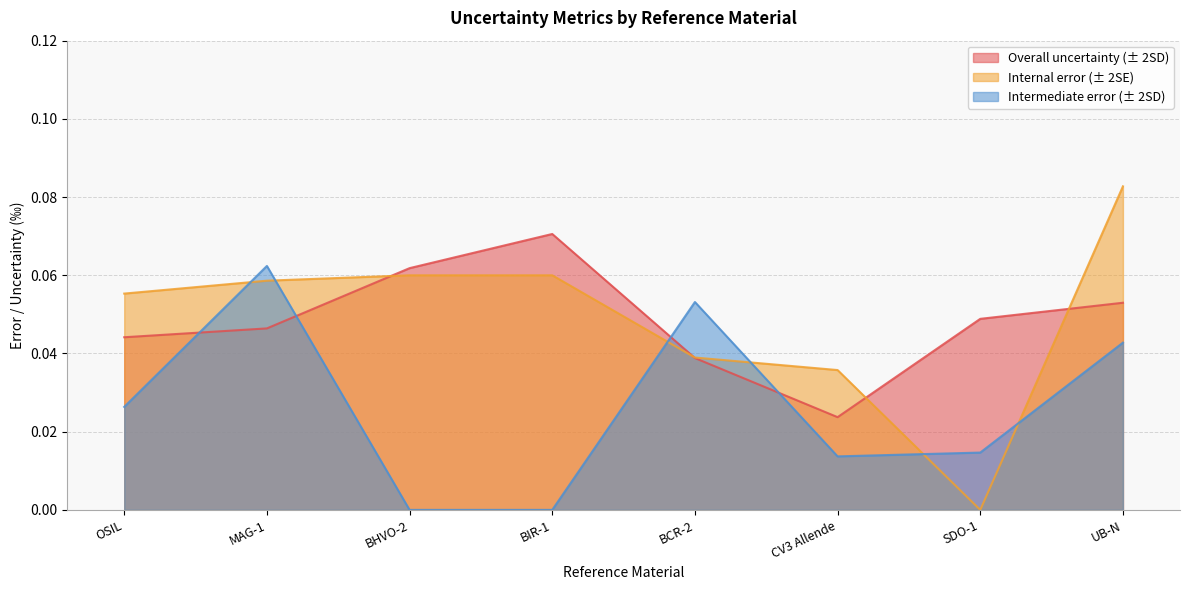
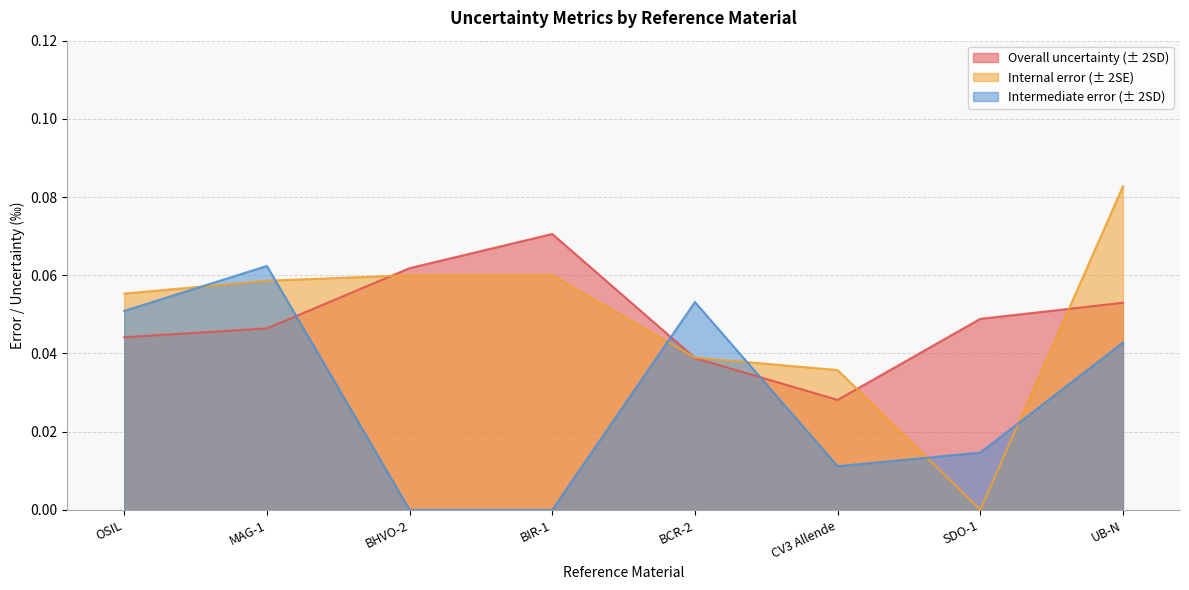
  {
    "Overall uncertainty (± 2SD)": {
      "OSIL": 0.044,
      "MAG-1": 0.046,
      "BHVO-2": 0.062,
      "BIR-1": 0.071,
-     "CV3 Allende": 0.024,
+     "CV3 Allende": 0.028,
      "SDO-1": 0.049,
      "UB-N": 0.053
    },
    "Internal error (± 2SE)": {
      "OSIL": 0.055,
      "MAG-1": 0.059,
      "BHVO-2": 0.060,
      "BIR-1": 0.060,
      "CV3 Allende": 0.036,
      "SDO-1": 0.000,
      "UB-N": 0.083
    },
    "Intermediate error (± 2SD)": {
-     "OSIL": 0.026,
+     "OSIL": 0.051,
      "MAG-1": 0.062,
      "BHVO-2": 0.000,
      "BIR-1": 0.000,
      "BCR-2": 0.053,
-     "CV3 Allende": 0.014,
+     "CV3 Allende": 0.011,
      "SDO-1": 0.015,
      "UB-N": 0.043
    }
  }
